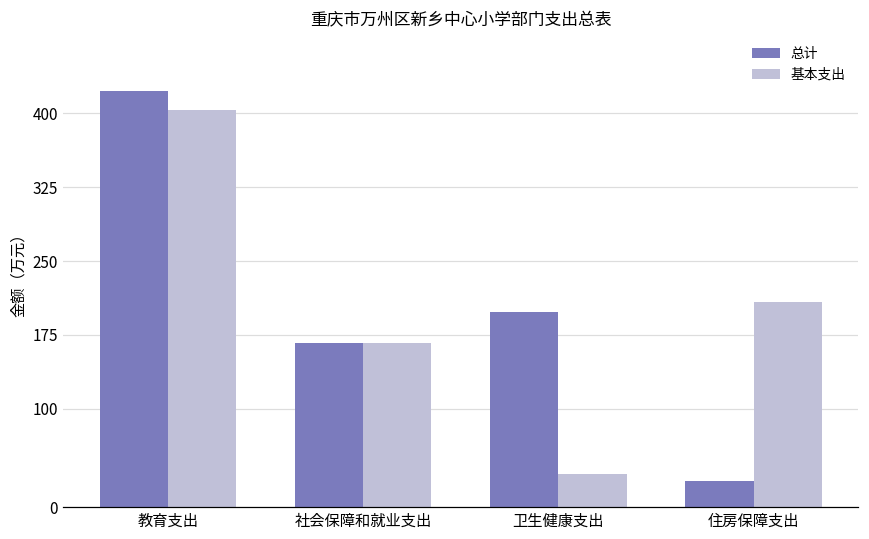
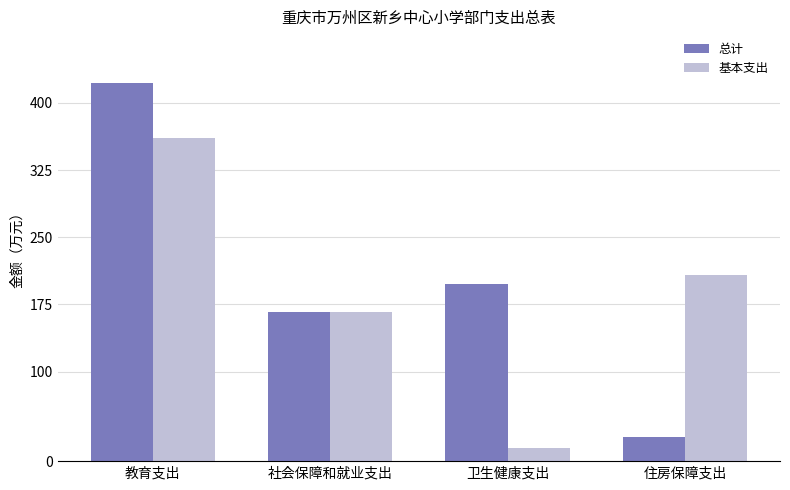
  {
    "总计": {
      "教育支出": 420,
      "社会保障和就业支出": 170,
      "卫生健康支出": 200,
      "住房保障支出": 30
    },
    "基本支出": {
-     "教育支出": 400,
+     "教育支出": 360,
      "社会保障和就业支出": 170,
-     "卫生健康支出": 30,
+     "卫生健康支出": 20,
      "住房保障支出": 210
    }
  }
